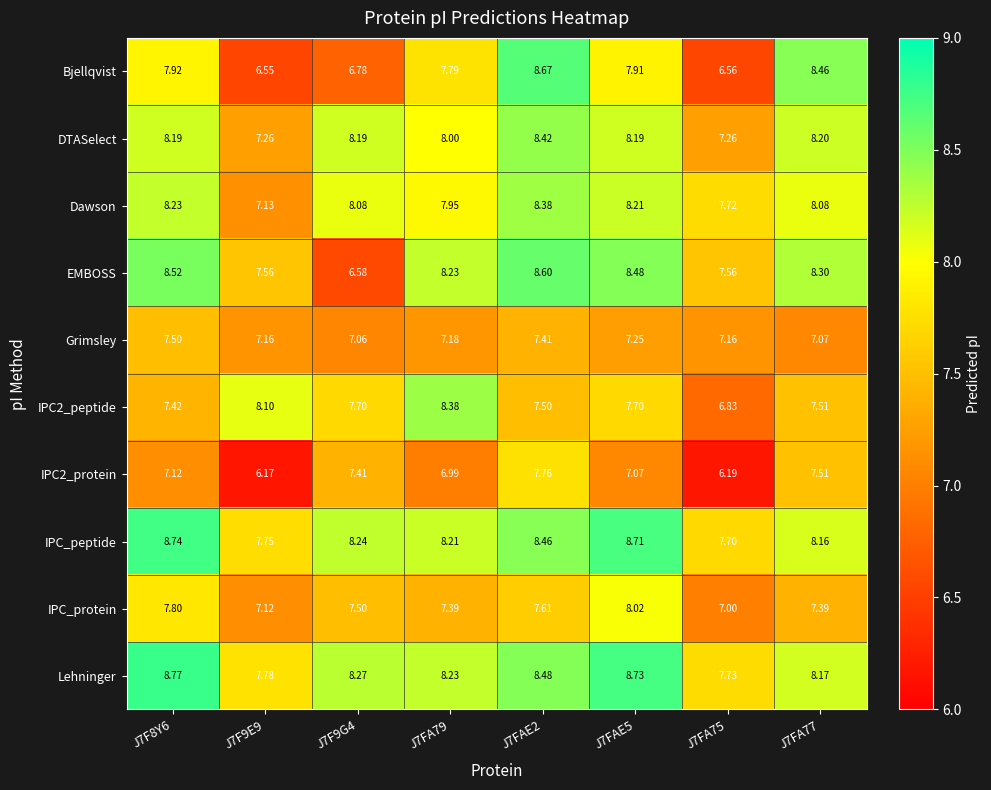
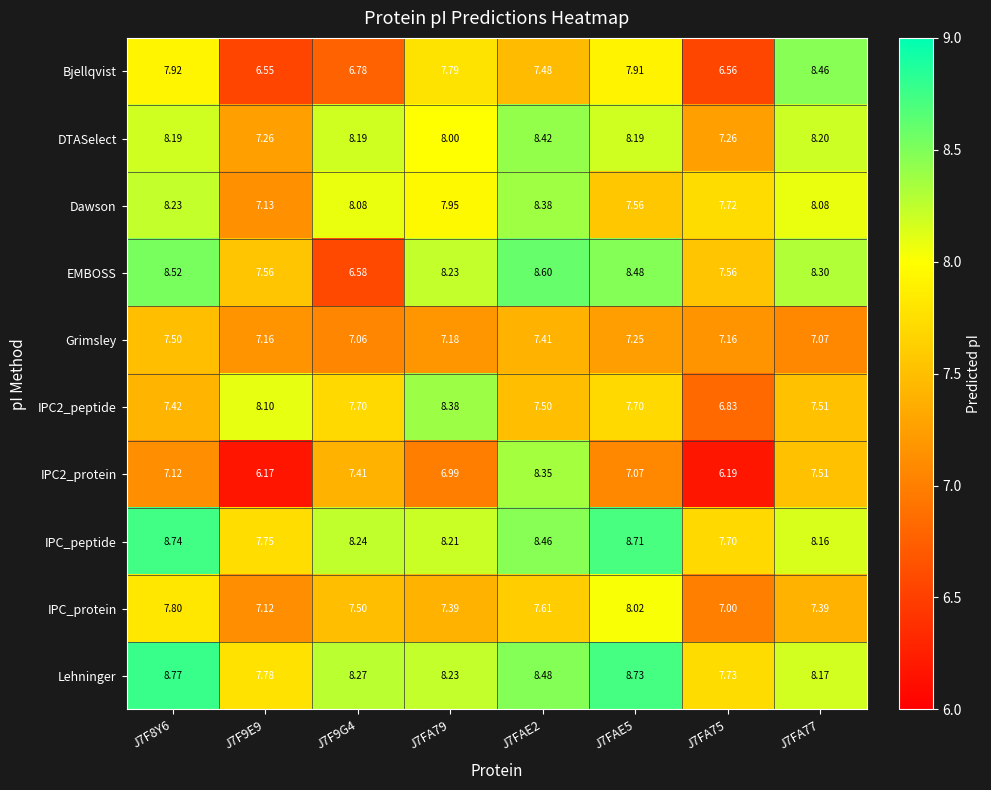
  {
    "Bjellqvist": {
      "J7F8Y6": 7.92,
      "J7F9E9": 6.55,
      "J7F9G4": 6.78,
      "J7FA79": 7.79,
-     "J7FAE2": 8.67,
+     "J7FAE2": 7.48,
      "J7FAE5": 7.91,
      "J7FA75": 6.56,
      "J7FA77": 8.46
    },
    "DTASelect": {
      "J7F8Y6": 8.19,
      "J7F9E9": 7.26,
      "J7F9G4": 8.19,
      "J7FA79": 8.00,
      "J7FAE2": 8.42,
      "J7FAE5": 8.19,
      "J7FA75": 7.26,
      "J7FA77": 8.20
    },
    "Dawson": {
      "J7F8Y6": 8.23,
      "J7F9E9": 7.13,
      "J7F9G4": 8.08,
      "J7FA79": 7.95,
      "J7FAE2": 8.38,
-     "J7FAE5": 8.21,
+     "J7FAE5": 7.56,
      "J7FA75": 7.72,
      "J7FA77": 8.08
    },
    "EMBOSS": {
      "J7F8Y6": 8.52,
      "J7F9E9": 7.56,
      "J7F9G4": 6.58,
      "J7FA79": 8.23,
      "J7FAE2": 8.60,
      "J7FAE5": 8.48,
      "J7FA75": 7.56,
      "J7FA77": 8.30
    },
    "Grimsley": {
      "J7F8Y6": 7.50,
      "J7F9E9": 7.16,
      "J7F9G4": 7.06,
      "J7FA79": 7.18,
      "J7FAE2": 7.41,
      "J7FAE5": 7.25,
      "J7FA75": 7.16,
      "J7FA77": 7.07
    },
    "IPC2_peptide": {
      "J7F8Y6": 7.42,
      "J7F9E9": 8.10,
      "J7F9G4": 7.70,
      "J7FA79": 8.38,
      "J7FAE2": 7.50,
      "J7FAE5": 7.70,
      "J7FA75": 6.83,
      "J7FA77": 7.51
    },
    "IPC2_protein": {
      "J7F8Y6": 7.12,
      "J7F9E9": 6.17,
      "J7F9G4": 7.41,
      "J7FA79": 6.99,
-     "J7FAE2": 7.76,
+     "J7FAE2": 8.35,
      "J7FAE5": 7.07,
      "J7FA75": 6.19,
      "J7FA77": 7.51
    },
    "IPC_peptide": {
      "J7F8Y6": 8.74,
      "J7F9E9": 7.75,
      "J7F9G4": 8.24,
      "J7FA79": 8.21,
      "J7FAE2": 8.46,
      "J7FAE5": 8.71,
      "J7FA75": 7.70,
      "J7FA77": 8.16
    },
    "IPC_protein": {
      "J7F8Y6": 7.80,
      "J7F9E9": 7.12,
      "J7F9G4": 7.50,
      "J7FA79": 7.39,
      "J7FAE2": 7.61,
      "J7FAE5": 8.02,
      "J7FA75": 7.00,
      "J7FA77": 7.39
    },
    "Lehninger": {
      "J7F8Y6": 8.77,
      "J7F9E9": 7.78,
      "J7F9G4": 8.27,
      "J7FA79": 8.23,
      "J7FAE2": 8.48,
      "J7FAE5": 8.73,
      "J7FA75": 7.73,
      "J7FA77": 8.17
    }
  }
